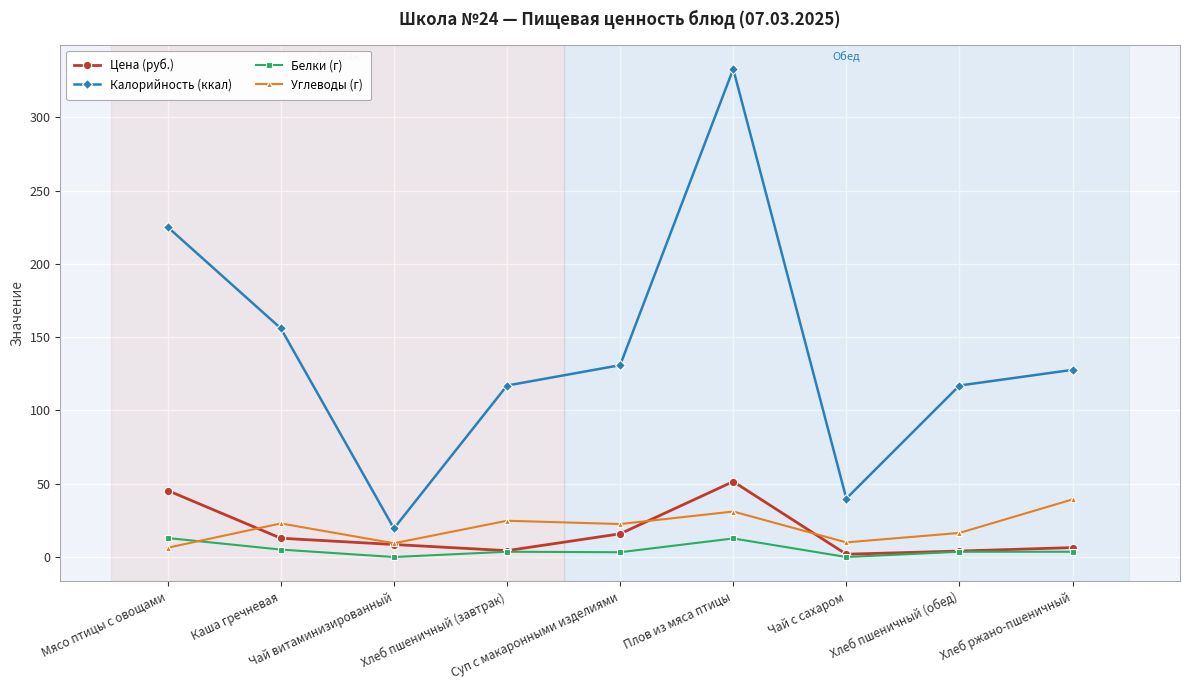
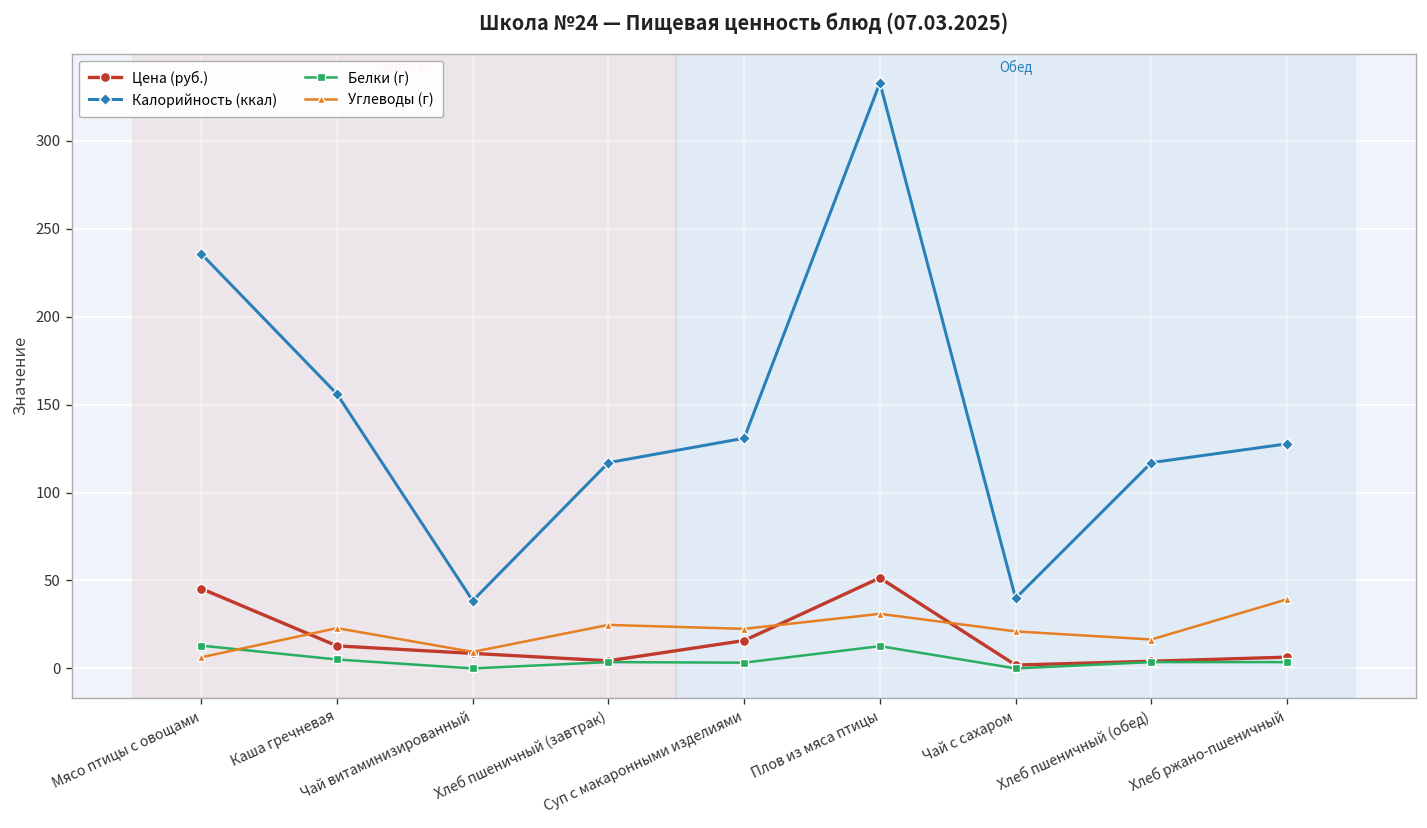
  {
    "Цена (руб.)": {
      "Мясо птицы с овощами": 45,
      "Каша гречневая": 13,
      "Суп с макаронными изделиями": 16,
      "Плов из мяса птицы": 51,
      "Чай с сахаром": 2,
      "Хлеб ржано-пшеничный": 6
    },
    "Калорийность (ккал)": {
-     "Мясо птицы с овощами": 225,
+     "Мясо птицы с овощами": 236,
      "Каша гречневая": 156,
-     "Чай витаминизированный": 20,
+     "Чай витаминизированный": 39,
      "Хлеб пшеничный (завтрак)": 117,
      "Суп с макаронными изделиями": 131,
      "Плов из мяса птицы": 333,
      "Чай с сахаром": 40,
      "Хлеб пшеничный (обед)": 117,
      "Хлеб ржано-пшеничный": 128
    },
    "Белки (г)": {
      "Мясо птицы с овощами": 13,
      "Каша гречневая": 5,
      "Чай витаминизированный": 0,
      "Суп с макаронными изделиями": 3,
      "Плов из мяса птицы": 13,
      "Чай с сахаром": 0,
      "Хлеб ржано-пшеничный": 4
    },
    "Углеводы (г)": {
      "Мясо птицы с овощами": 6,
      "Каша гречневая": 23,
      "Хлеб пшеничный (завтрак)": 25,
      "Суп с макаронными изделиями": 23,
      "Плов из мяса птицы": 31,
-     "Чай с сахаром": 10,
+     "Чай с сахаром": 21,
      "Хлеб пшеничный (обед)": 16,
      "Хлеб ржано-пшеничный": 39
    }
  }
